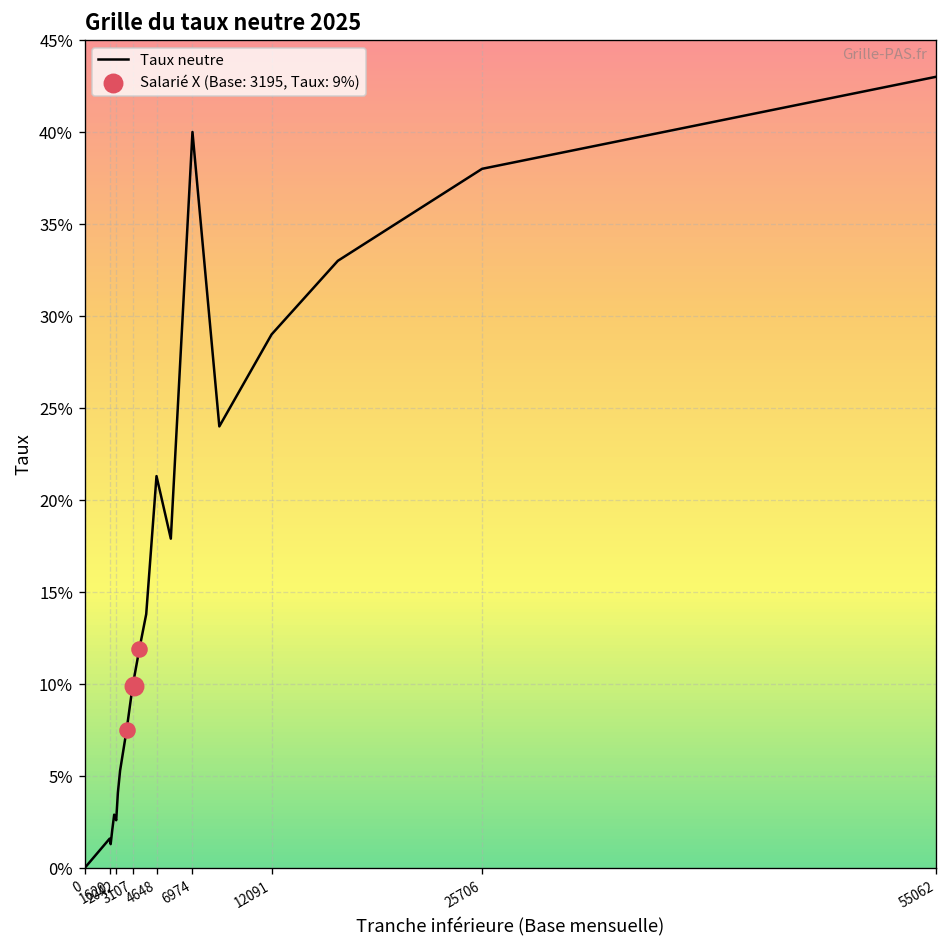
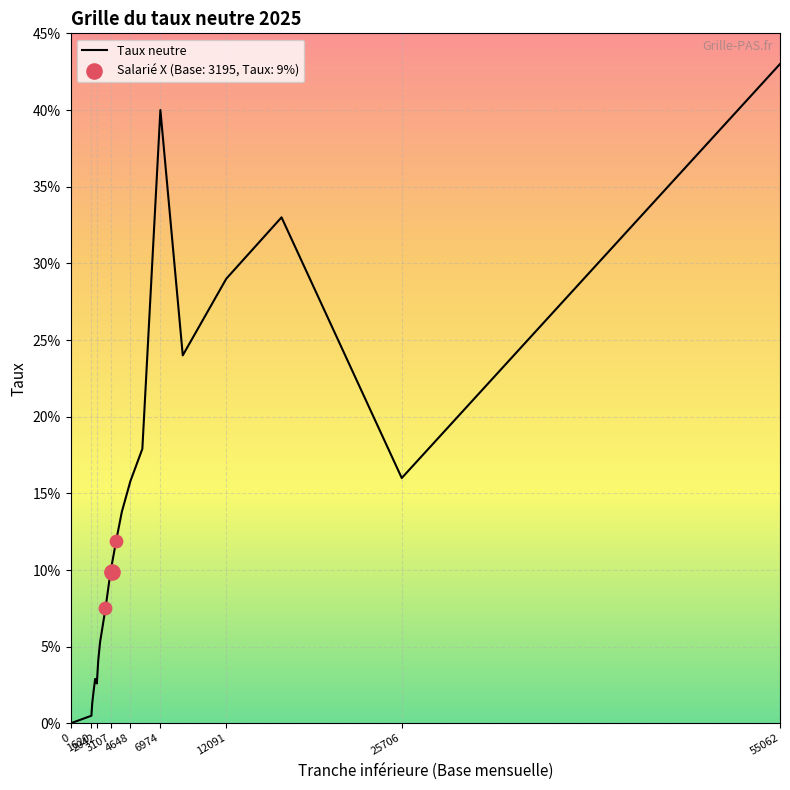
  {
    "Taux neutre": {
      "0": "0.0%",
-     "1620": "1.6%",
+     "1620": "0.5%",
      "2042": "2.6%",
-     "4648": "21.3%",
+     "4648": "15.8%",
      "6974": "40.0%",
      "12091": "29.0%",
-     "25706": "38.0%",
+     "25706": "16.0%",
      "55062": "43.0%"
    }
  }
